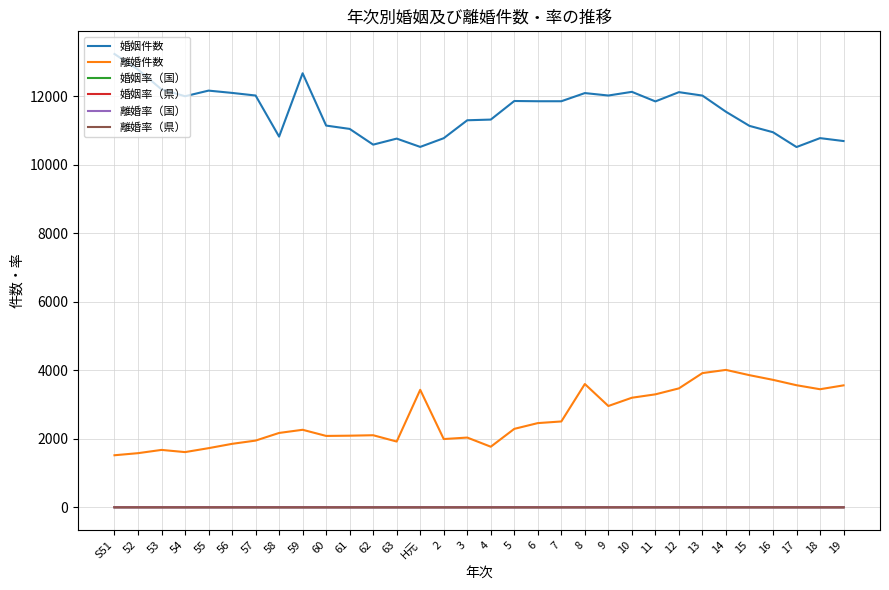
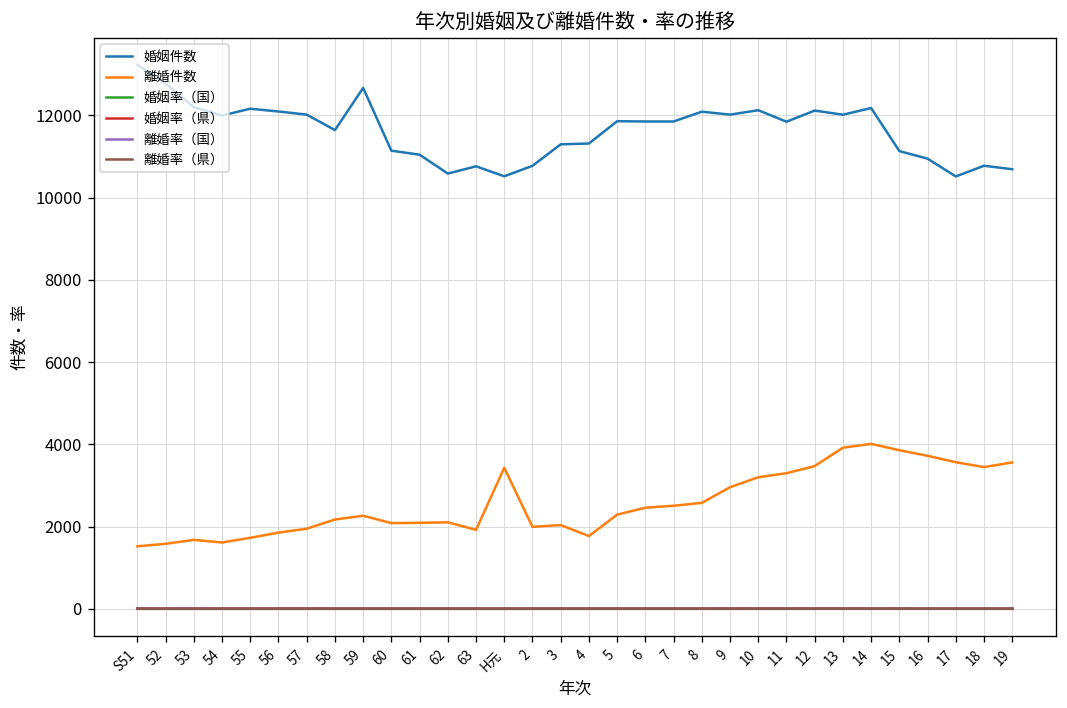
  {
    "婚姻件数": {
      "55": 12200,
      "56": 12100,
      "57": 12000,
-     "58": 10800,
+     "58": 11600,
      "59": 12700,
      "60": 11100,
      "61": 11000,
      "62": 10600,
      "63": 10800,
      "H元": 10500,
      "2": 10800,
      "3": 11300,
      "4": 11300,
      "5": 11900,
      "6": 11800,
      "7": 11800,
      "8": 12100,
      "9": 12000,
      "10": 12100,
      "11": 11800,
      "12": 12100,
      "13": 12000,
-     "14": 11500,
+     "14": 12200,
      "15": 11100,
      "16": 10900,
      "17": 10500,
      "18": 10800,
      "19": 10700
    },
    "離婚件数": {
      "S51": 1500,
      "52": 1600,
      "53": 1700,
      "54": 1600,
      "55": 1700,
      "56": 1900,
      "57": 1900,
      "58": 2200,
      "59": 2300,
      "60": 2100,
      "61": 2100,
      "62": 2100,
      "63": 1900,
      "H元": 3400,
      "2": 2000,
      "3": 2000,
      "4": 1800,
      "5": 2300,
      "6": 2500,
      "7": 2500,
-     "8": 3600,
+     "8": 2600,
      "9": 3000,
      "10": 3200,
      "11": 3300,
      "12": 3500,
      "13": 3900,
      "14": 4000,
      "15": 3900,
      "16": 3700,
      "17": 3600,
      "18": 3400,
      "19": 3600
    },
    "離婚率（県）": {
      "S51": 0,
      "52": 0,
      "53": 0,
      "54": 0,
      "55": 0,
      "56": 0,
      "57": 0,
      "58": 0,
      "59": 0,
      "60": 0,
      "61": 0,
      "62": 0,
      "63": 0,
      "H元": 0,
      "2": 0,
      "3": 0,
      "4": 0,
      "5": 0,
      "6": 0,
      "7": 0,
      "8": 0,
      "9": 0,
      "10": 0,
      "11": 0,
      "12": 0,
      "13": 0,
      "14": 0,
      "15": 0,
      "16": 0,
      "17": 0,
      "18": 0,
      "19": 0
    }
  }
